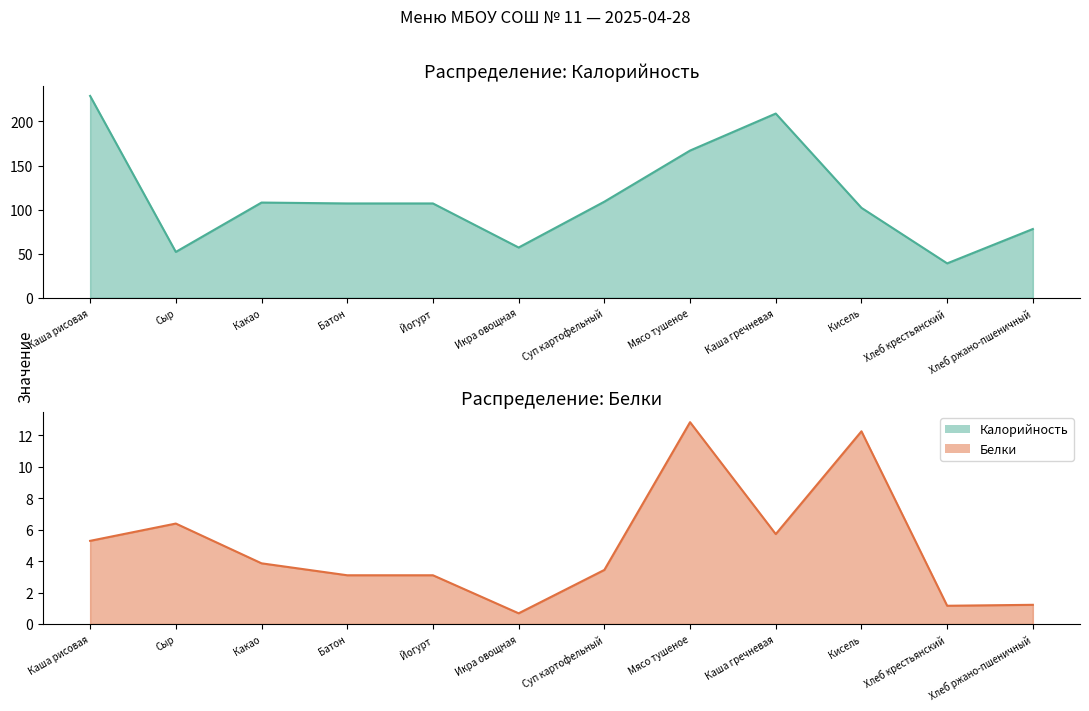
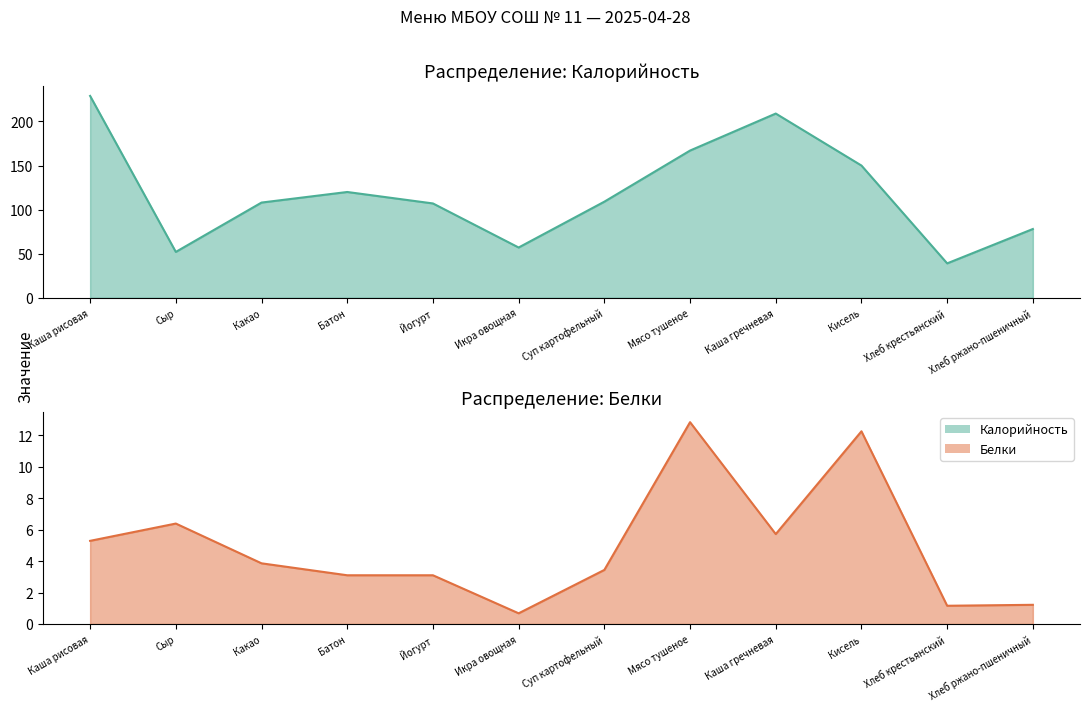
  {
    "Распределение: Калорийность": {
      "Каша рисовая": 230,
      "Сыр": 50,
      "Какао": 110,
-     "Батон": 110,
+     "Батон": 120,
      "Йогурт": 110,
      "Икра овощная": 60,
      "Суп картофельный": 110,
      "Мясо тушеное": 170,
      "Каша гречневая": 210,
-     "Кисель": 100,
+     "Кисель": 150,
      "Хлеб крестьянский": 40,
      "Хлеб ржано-пшеничный": 80
    },
    "Распределение: Белки": {
      "Каша рисовая": 5.3,
      "Сыр": 6.4,
      "Какао": 3.9,
      "Батон": 3.1,
      "Йогурт": 3.1,
      "Икра овощная": 0.7,
      "Суп картофельный": 3.4,
      "Мясо тушеное": 12.8,
      "Каша гречневая": 5.7,
      "Кисель": 12.3,
      "Хлеб крестьянский": 1.2,
      "Хлеб ржано-пшеничный": 1.2
    }
  }
